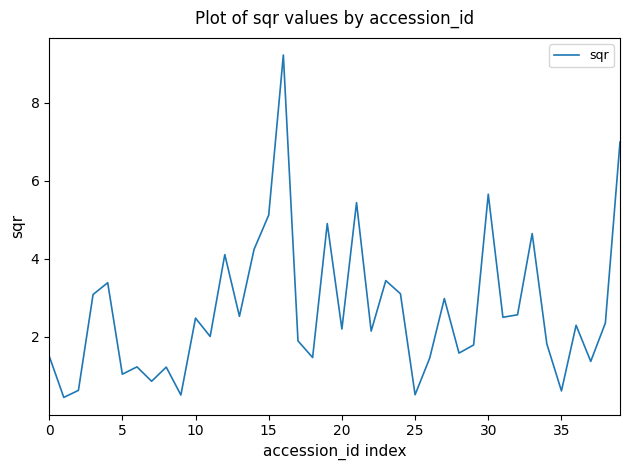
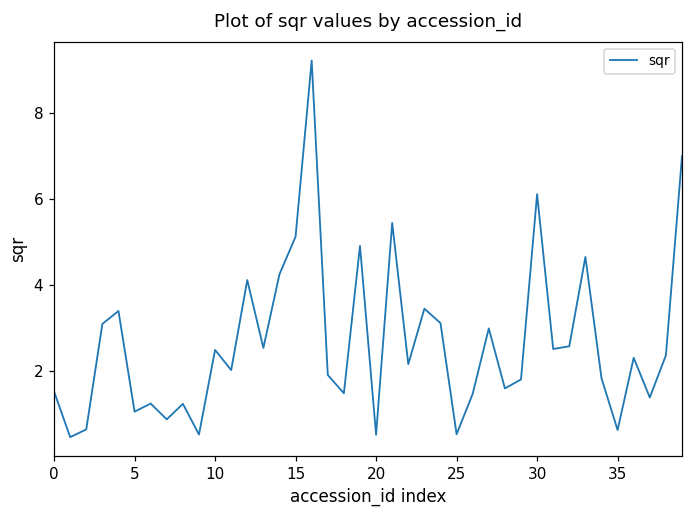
  {
    "0": 1.5,
    "5": 1.0,
    "10": 2.5,
    "15": 5.1,
-   "20": 2.2,
+   "20": 0.5,
    "25": 0.5,
-   "30": 5.7,
+   "30": 6.1,
    "35": 0.6
  }
